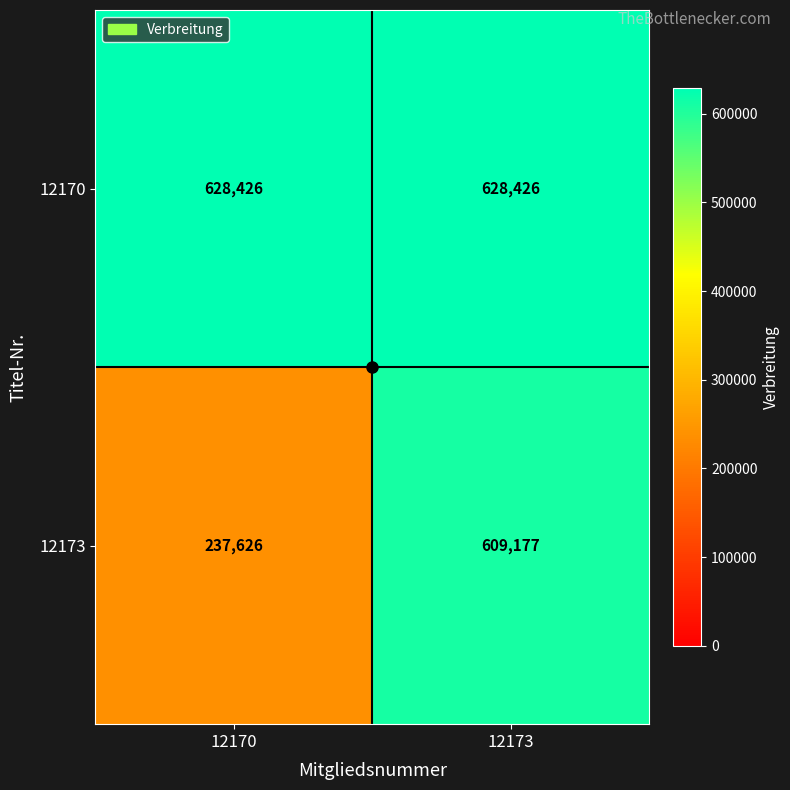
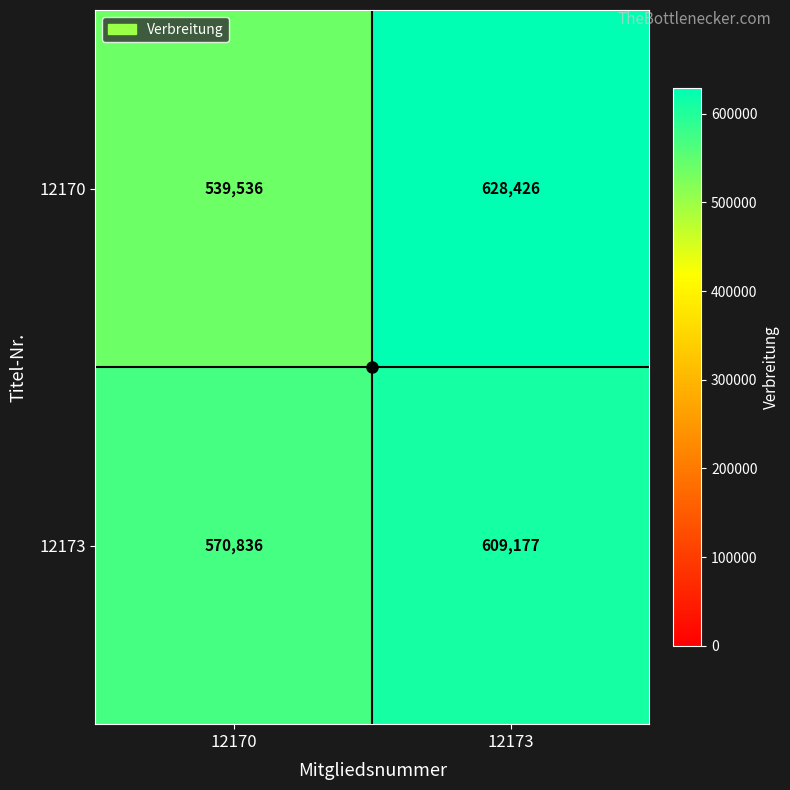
  {
    "12170": {
-     "12170": "628,426",
+     "12170": "539,536",
      "12173": "628,426"
    },
    "12173": {
-     "12170": "237,626",
+     "12170": "570,836",
      "12173": "609,177"
    }
  }
